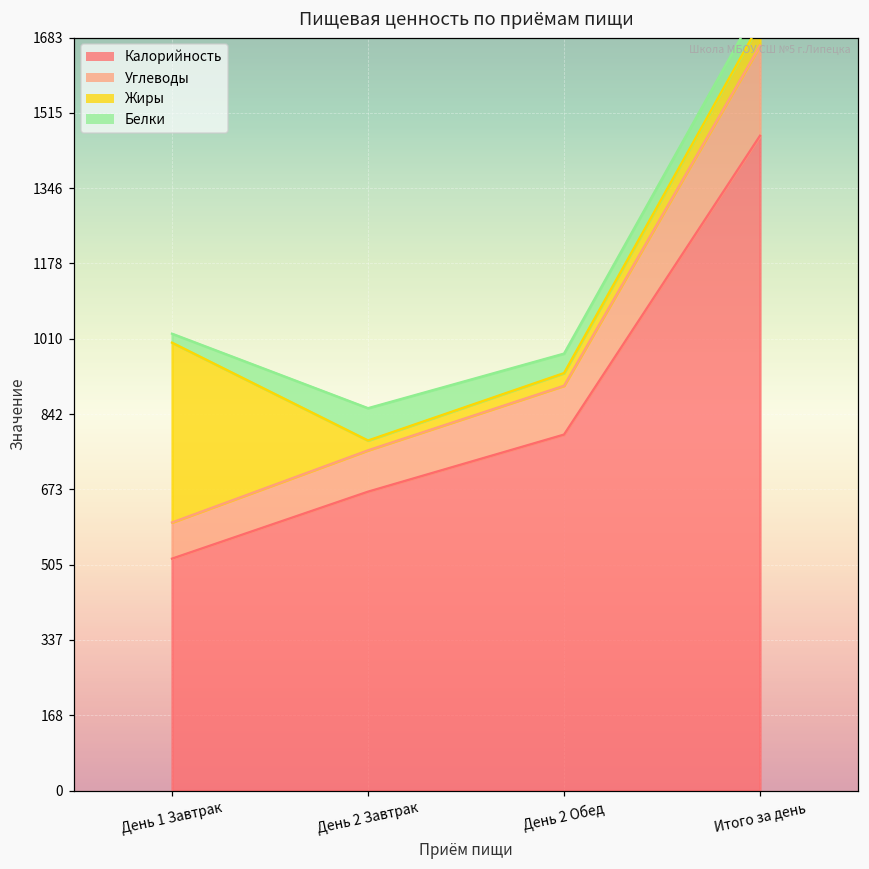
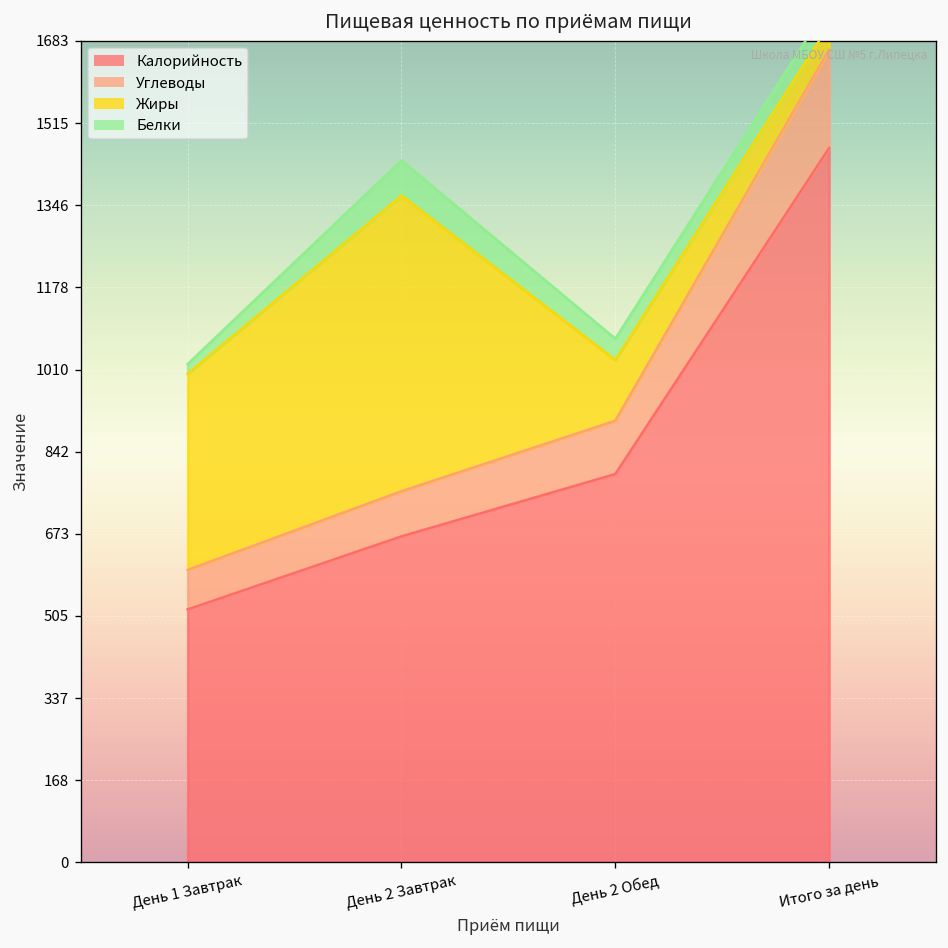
  {
    "Жиры": {
      "День 1 Завтрак": 400,
-     "День 2 Завтрак": 20,
-     "День 2 Обед": 30
+     "День 2 Завтрак": 610,
+     "День 2 Обед": 120
    },
    "Белки": {
      "День 1 Завтрак": 20,
      "День 2 Завтрак": 70,
      "День 2 Обед": 40
    }
  }
